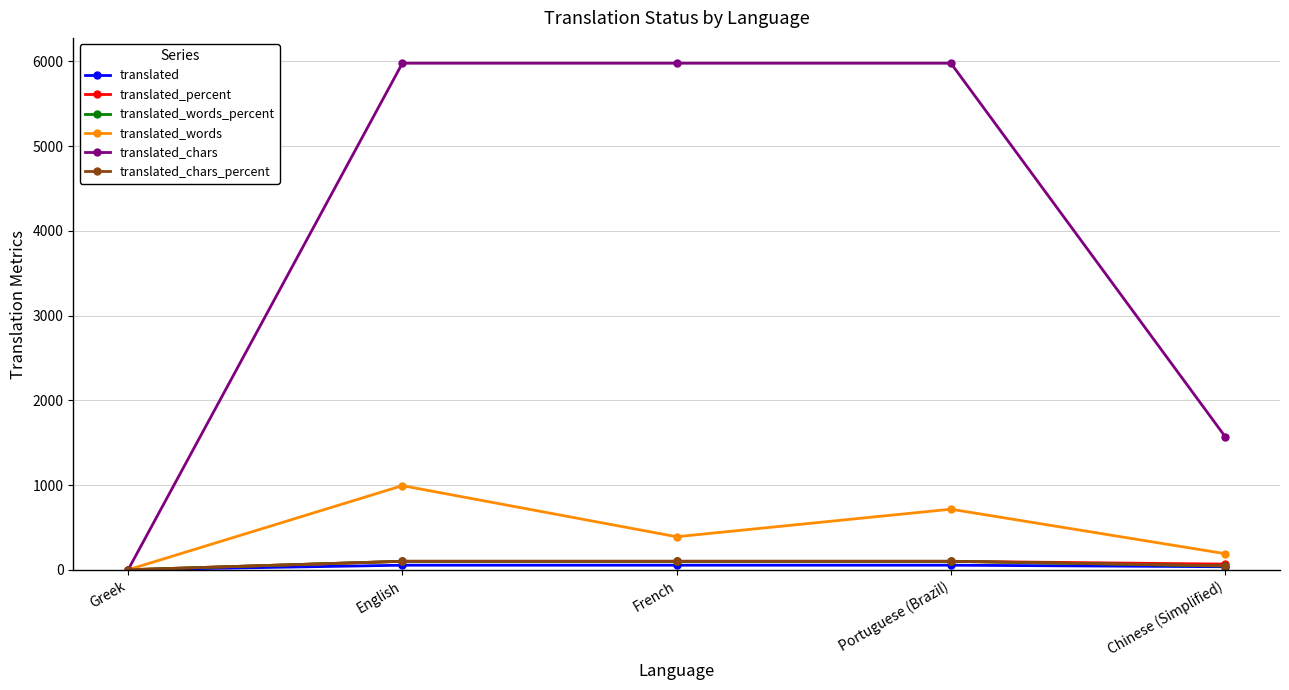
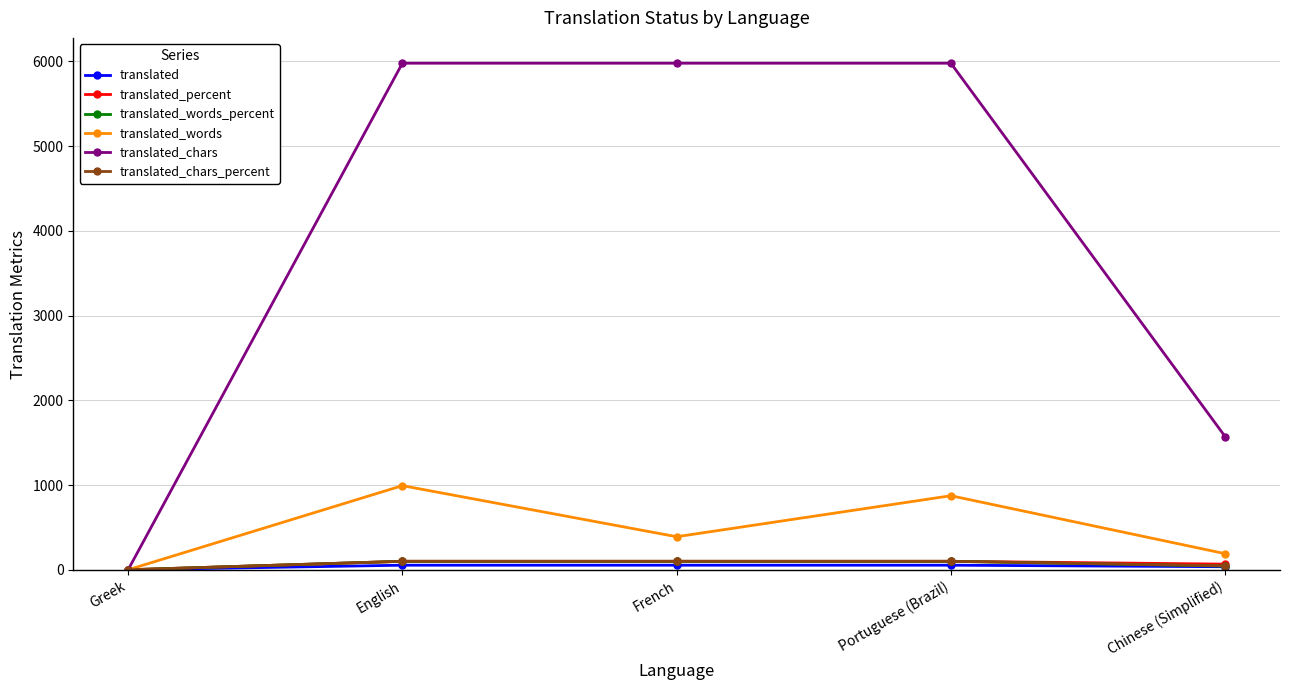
  {
    "translated": {
      "English": 100,
      "French": 100,
      "Portuguese (Brazil)": 100
    },
    "translated_words": {
      "English": 1000,
      "French": 400,
-     "Portuguese (Brazil)": 700,
+     "Portuguese (Brazil)": 900,
      "Chinese (Simplified)": 200
    },
    "translated_chars": {
      "English": 6000,
      "French": 6000,
      "Portuguese (Brazil)": 6000,
      "Chinese (Simplified)": 1600
    }
  }
